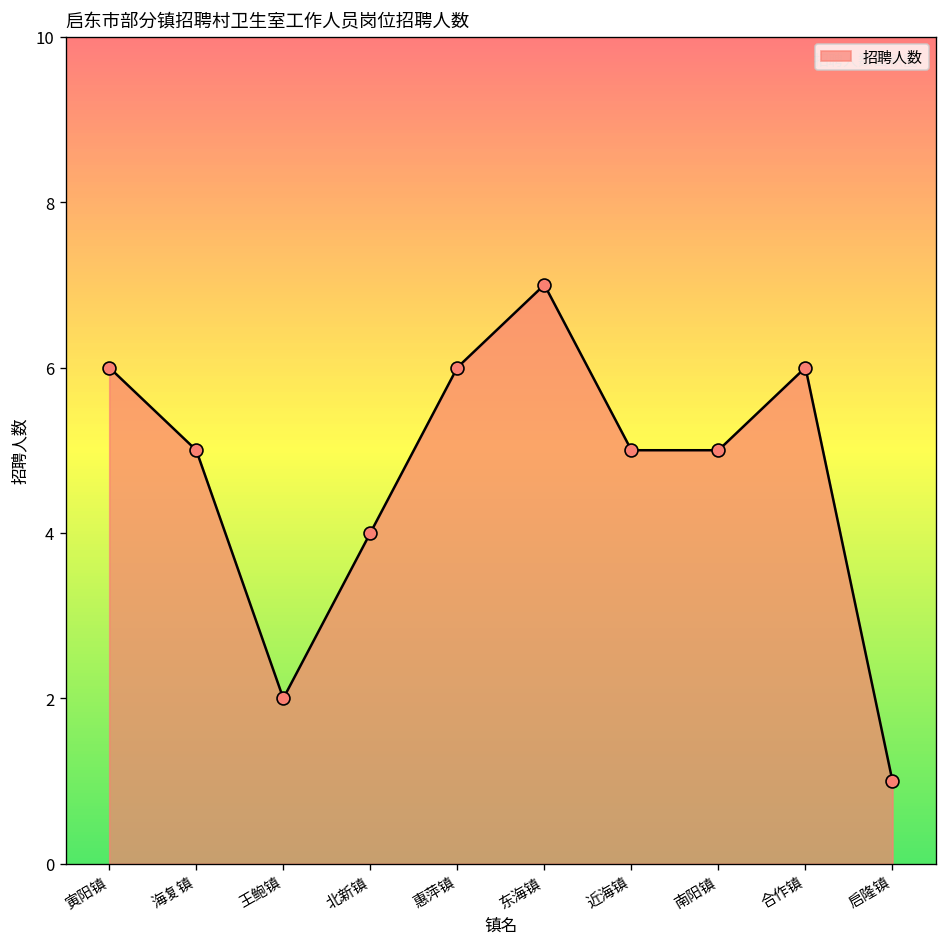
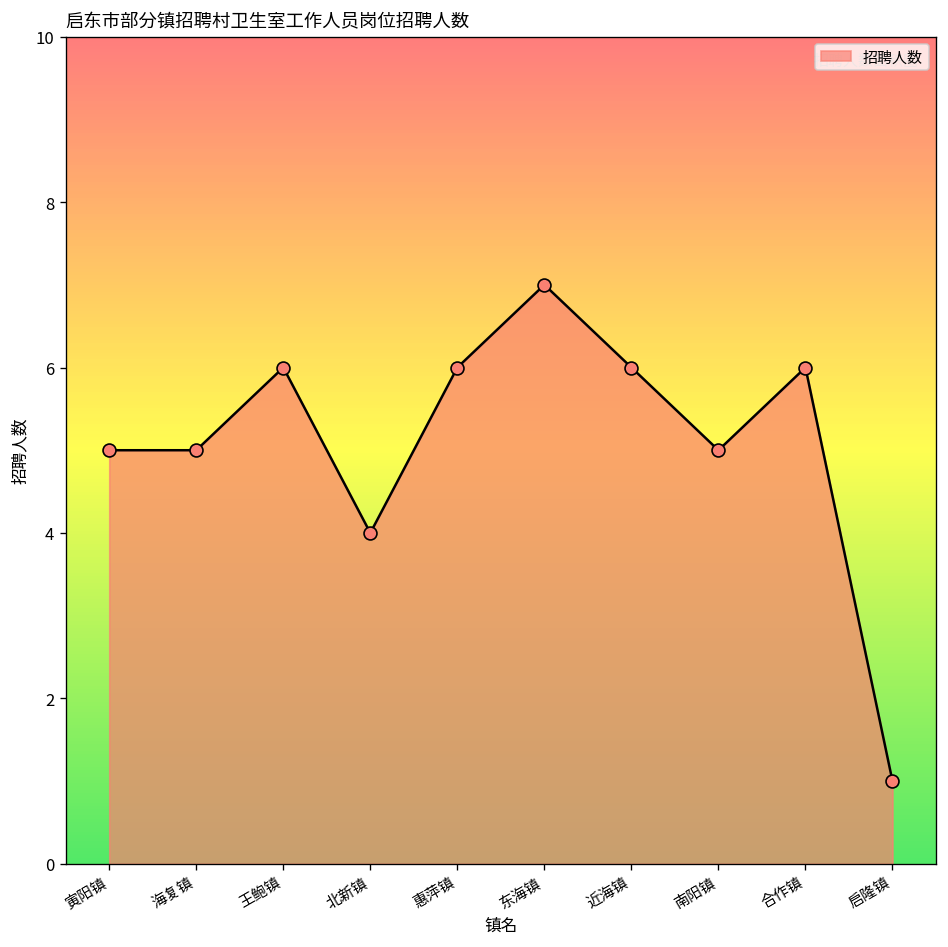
  {
-   "寅阳镇": 6,
+   "寅阳镇": 5,
    "海复镇": 5,
-   "王鲍镇": 2,
+   "王鲍镇": 6,
    "北新镇": 4,
    "惠萍镇": 6,
    "东海镇": 7,
-   "近海镇": 5,
+   "近海镇": 6,
    "南阳镇": 5,
    "合作镇": 6,
    "启隆镇": 1
  }
